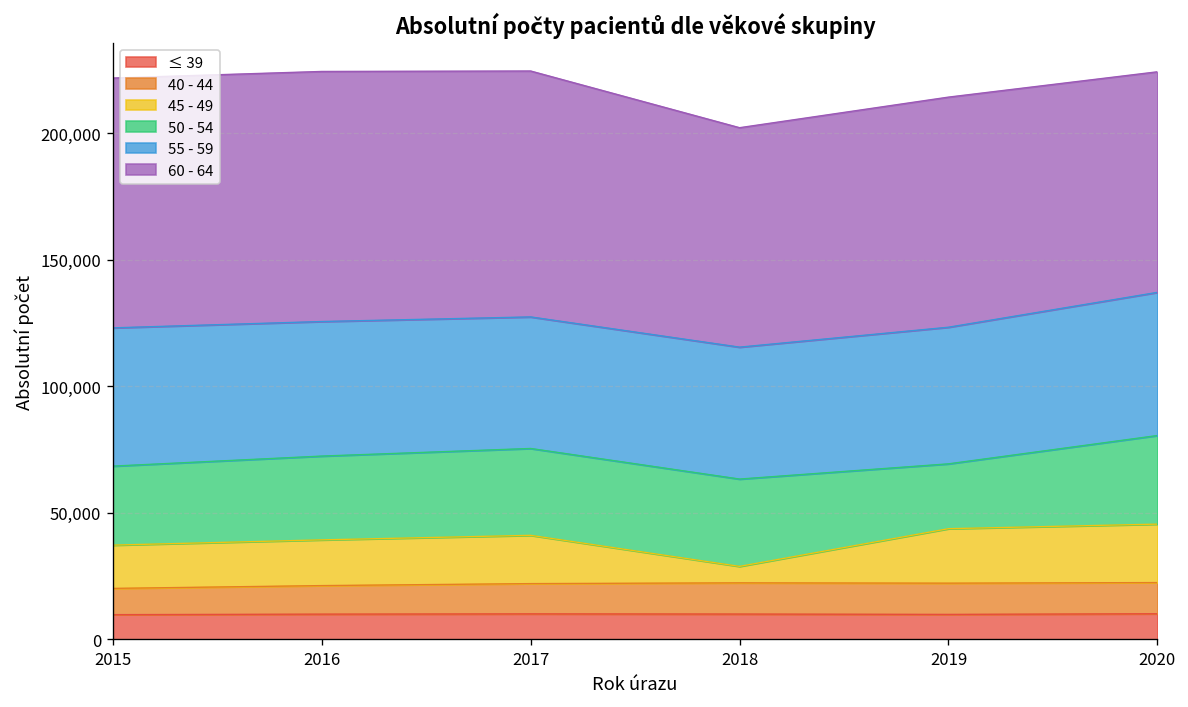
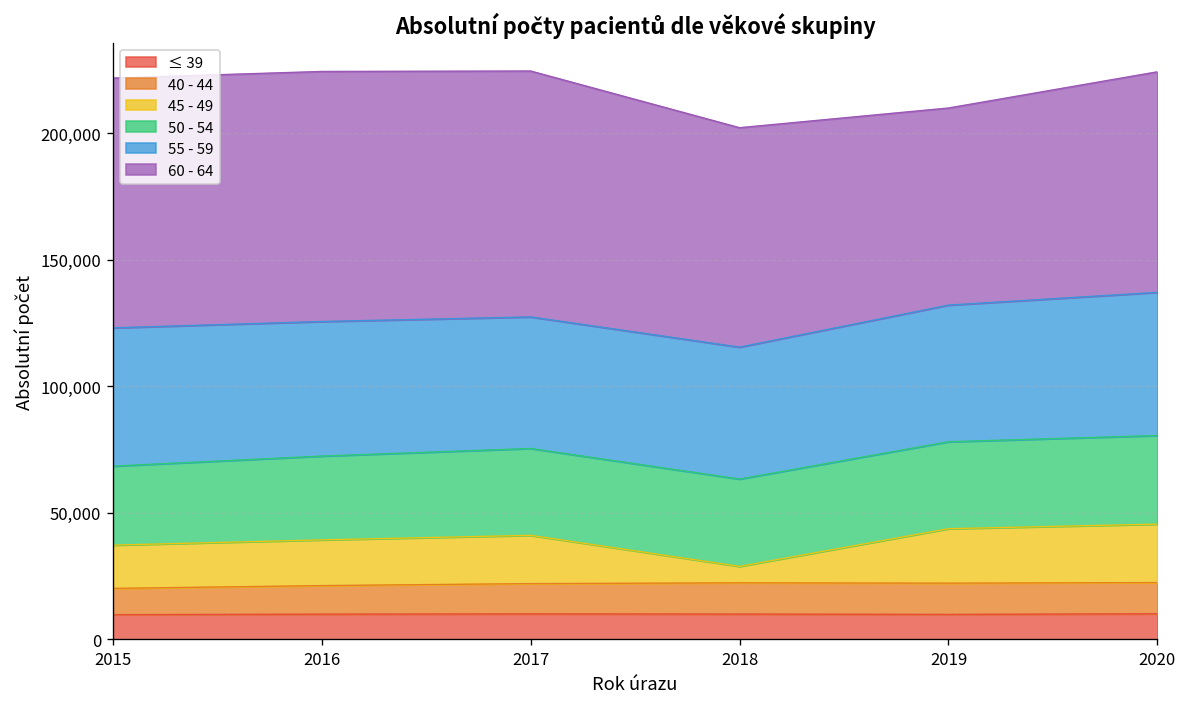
  {
    "45 - 49": {
      "2015": "17,000",
      "2016": "18,000",
      "2017": "19,000",
      "2018": "7,000",
      "2019": "22,000",
      "2020": "23,000"
    },
    "50 - 54": {
      "2015": "31,000",
      "2016": "33,000",
      "2017": "34,000",
      "2018": "35,000",
-     "2019": "26,000",
+     "2019": "34,000",
      "2020": "35,000"
    },
    "55 - 59": {
      "2015": "55,000",
      "2016": "53,000",
      "2017": "52,000",
      "2018": "52,000",
      "2019": "54,000",
      "2020": "57,000"
    },
    "60 - 64": {
      "2015": "99,000",
      "2016": "99,000",
      "2017": "97,000",
      "2018": "87,000",
-     "2019": "91,000",
+     "2019": "78,000",
      "2020": "87,000"
    }
  }
